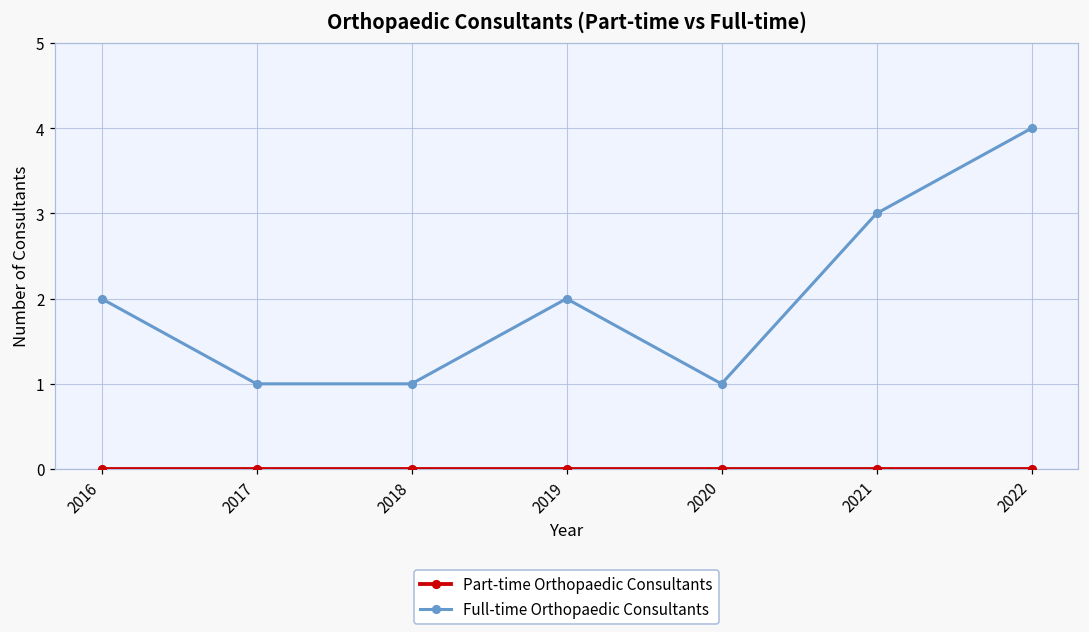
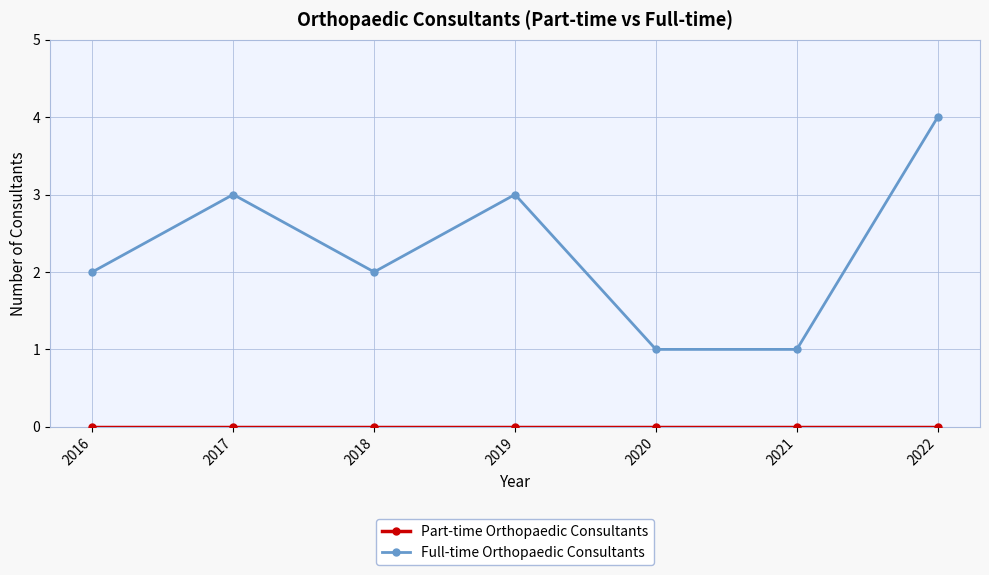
  {
    "Part-time Orthopaedic Consultants": {
      "2016": 0,
      "2017": 0,
      "2018": 0,
      "2019": 0,
      "2020": 0,
      "2021": 0,
      "2022": 0
    },
    "Full-time Orthopaedic Consultants": {
      "2016": 2,
-     "2017": 1,
-     "2018": 1,
-     "2019": 2,
+     "2017": 3,
+     "2018": 2,
+     "2019": 3,
      "2020": 1,
-     "2021": 3,
+     "2021": 1,
      "2022": 4
    }
  }
